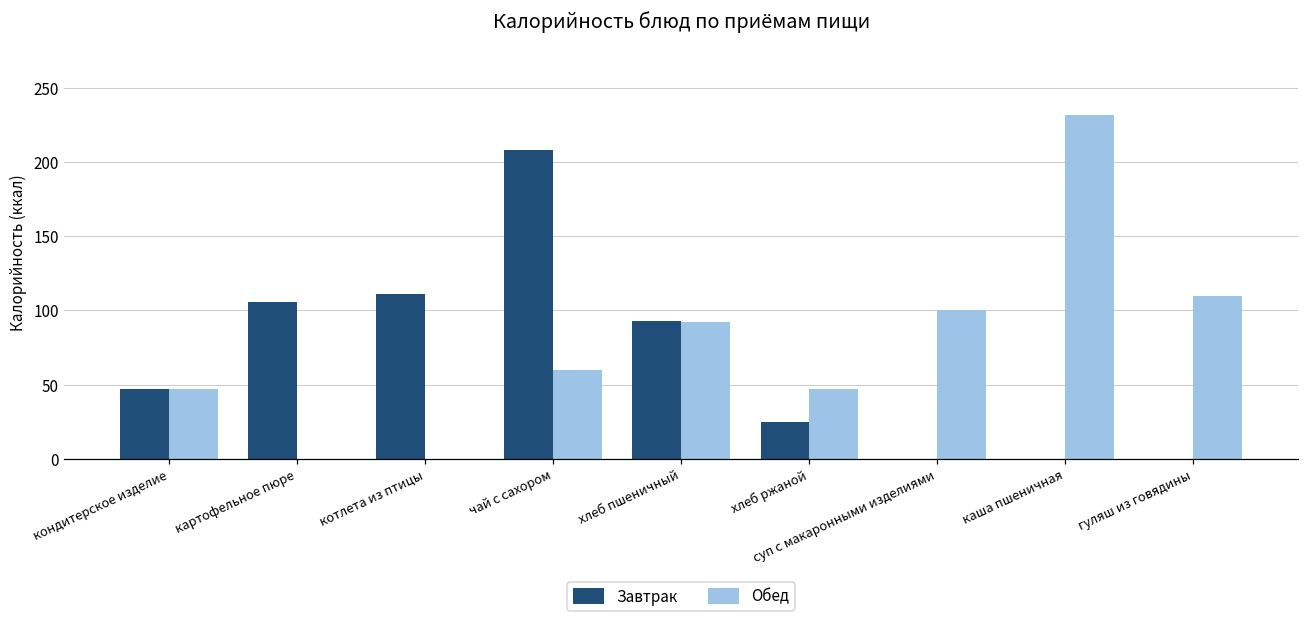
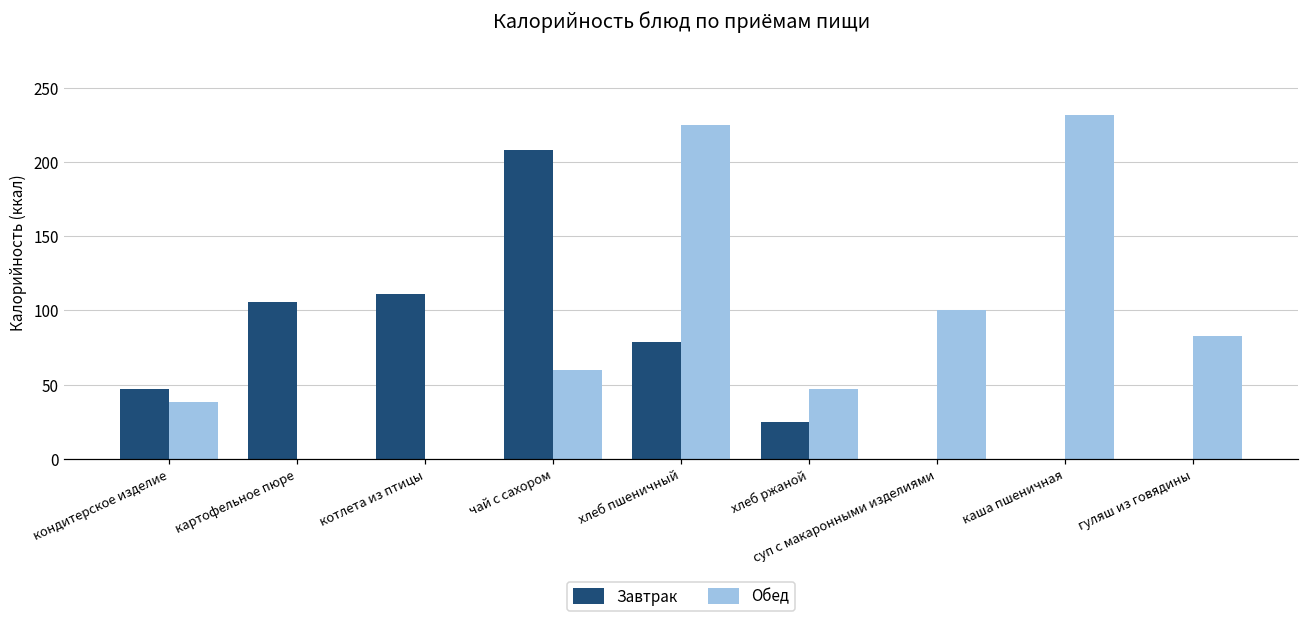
  {
    "Завтрак": {
      "кондитерское изделие": 47,
      "картофельное пюре": 106,
      "котлета из птицы": 111,
      "чай с сахором": 208,
-     "хлеб пшеничный": 93,
+     "хлеб пшеничный": 79,
      "хлеб ржаной": 25,
      "суп с макаронными изделиями": 0,
      "каша пшеничная": 0,
      "гуляш из говядины": 0
    },
    "Обед": {
-     "кондитерское изделие": 47,
+     "кондитерское изделие": 38,
      "картофельное пюре": 0,
      "котлета из птицы": 0,
      "чай с сахором": 60,
-     "хлеб пшеничный": 92,
+     "хлеб пшеничный": 225,
      "хлеб ржаной": 47,
      "суп с макаронными изделиями": 100,
      "каша пшеничная": 232,
-     "гуляш из говядины": 110
+     "гуляш из говядины": 83
    }
  }
